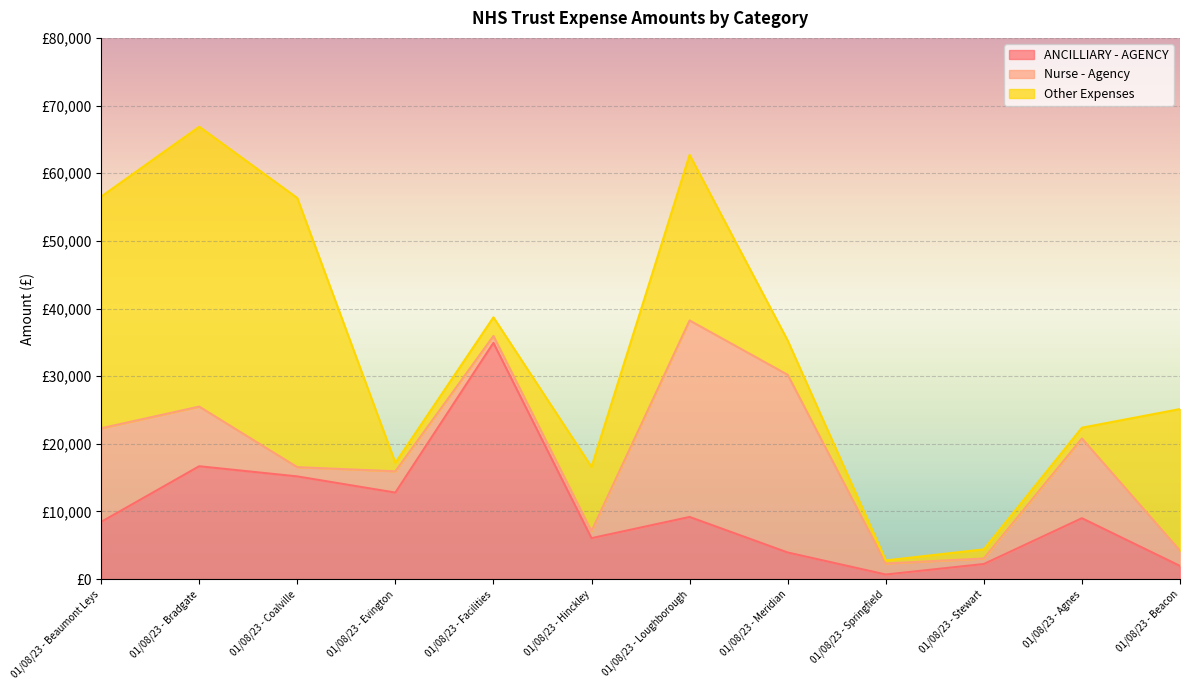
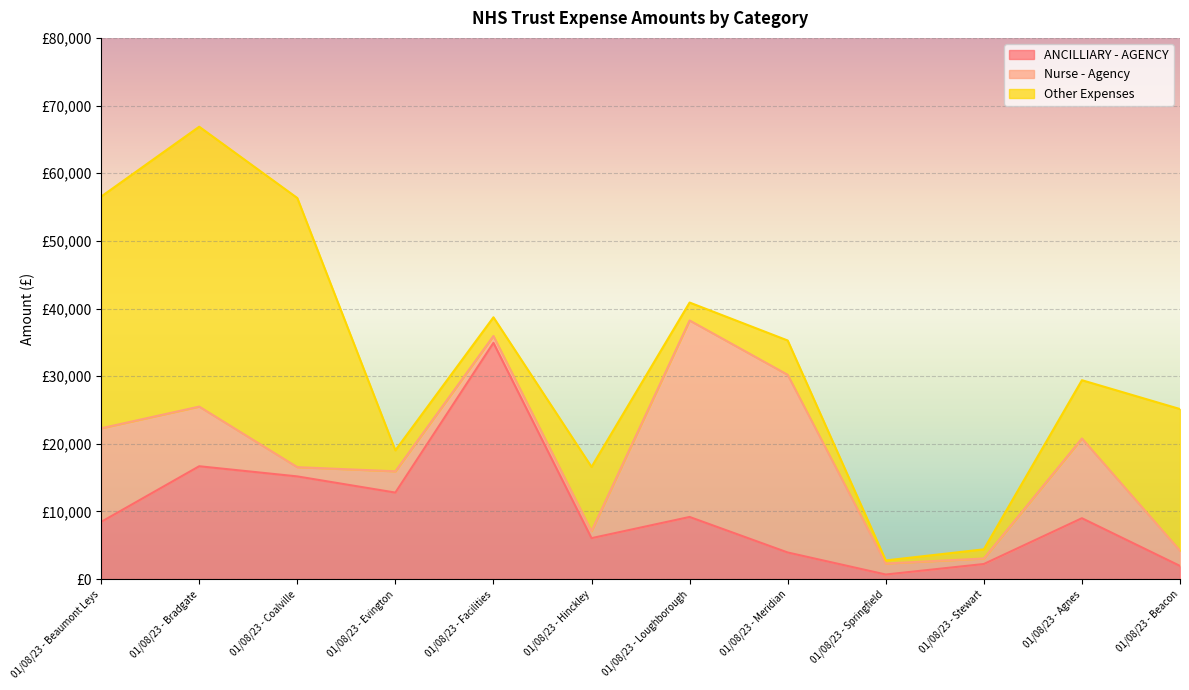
  {
    "Other Expenses": {
      "01/08/23 - Beaumont Leys": "£34,000",
      "01/08/23 - Bradgate": "£41,000",
      "01/08/23 - Coalville": "£40,000",
-     "01/08/23 - Evington": "£1,000",
+     "01/08/23 - Evington": "£3,000",
      "01/08/23 - Facilities": "£3,000",
      "01/08/23 - Hinckley": "£9,000",
-     "01/08/23 - Loughborough": "£24,000",
+     "01/08/23 - Loughborough": "£3,000",
      "01/08/23 - Meridian": "£5,000",
      "01/08/23 - Springfield": "£0",
      "01/08/23 - Stewart": "£1,000",
-     "01/08/23 - Agnes": "£2,000",
+     "01/08/23 - Agnes": "£9,000",
      "01/08/23 - Beacon": "£21,000"
    }
  }
